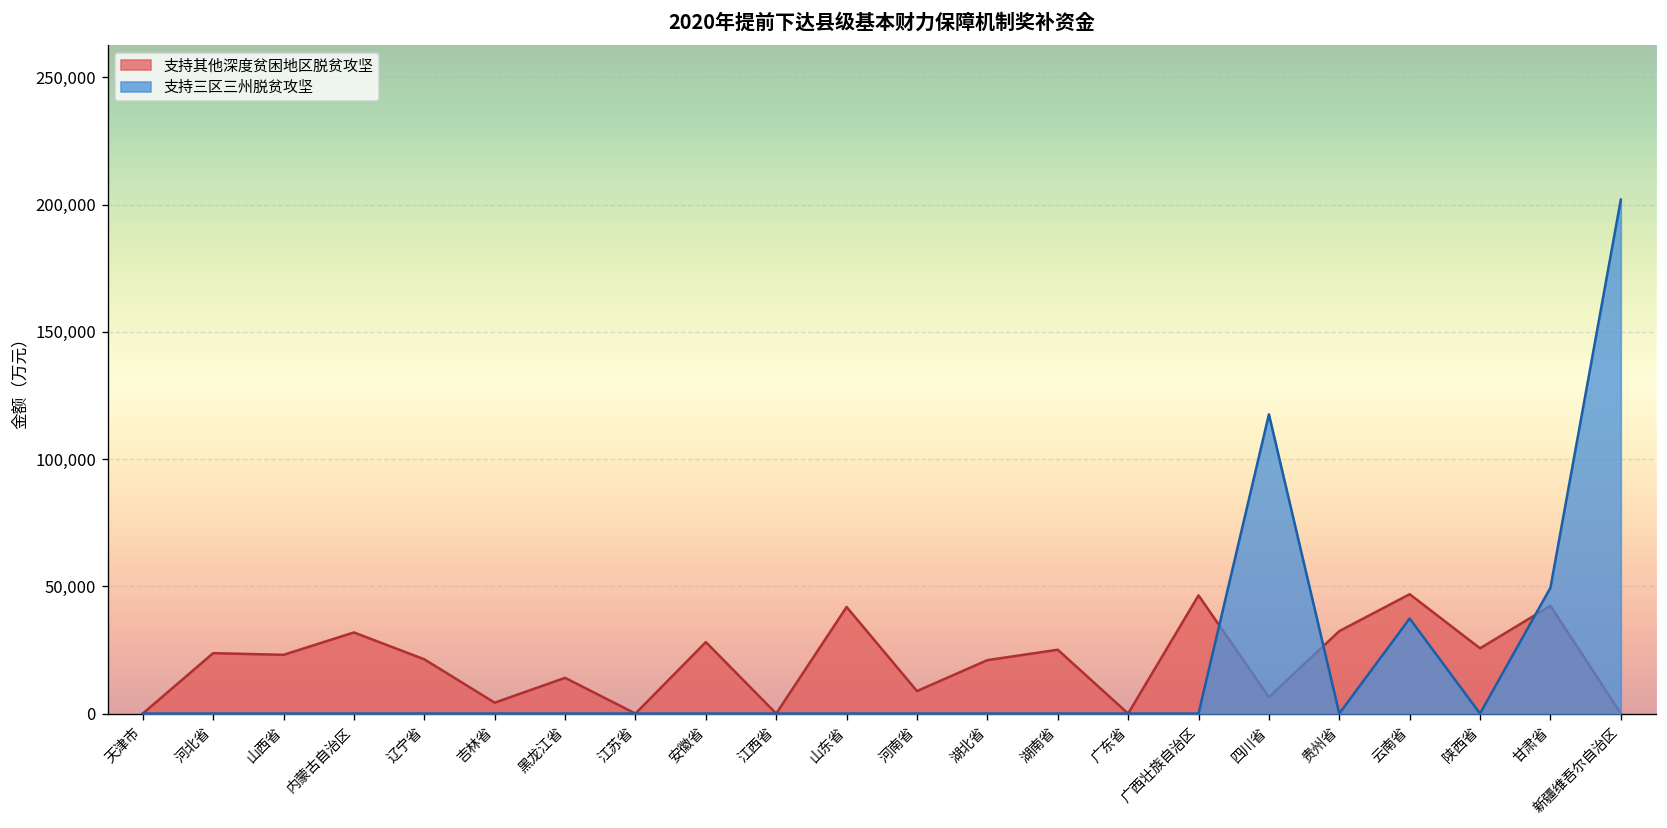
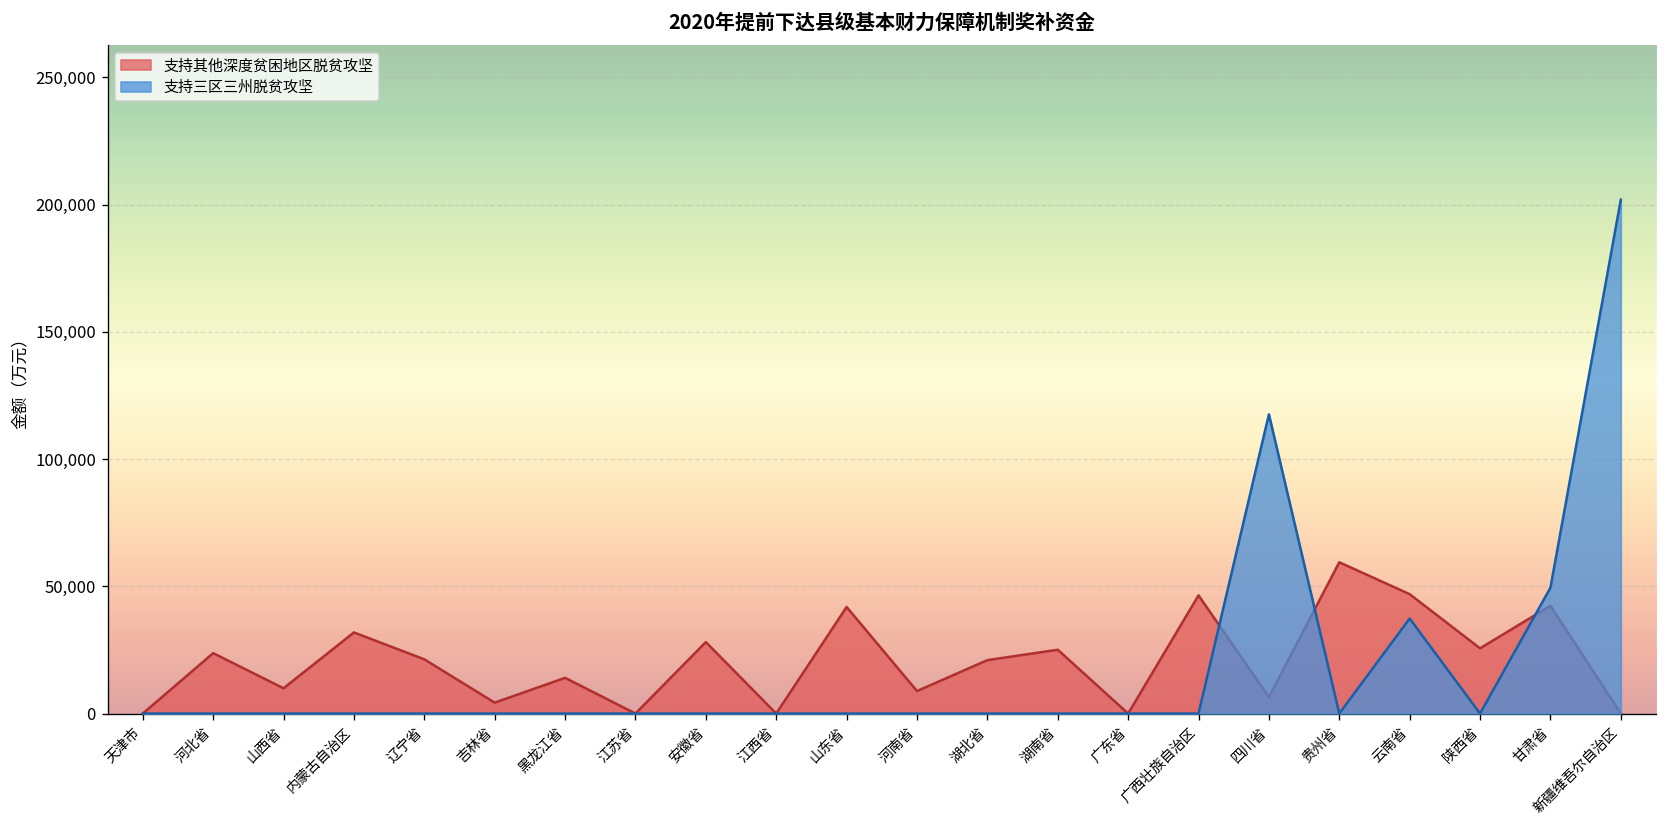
  {
    "支持其他深度贫困地区脱贫攻坚": {
      "河北省": "24,000",
-     "山西省": "23,000",
+     "山西省": "10,000",
      "内蒙古自治区": "32,000",
      "辽宁省": "21,000",
      "吉林省": "4,000",
      "黑龙江省": "14,000",
      "安徽省": "28,000",
      "山东省": "42,000",
      "河南省": "9,000",
      "湖北省": "21,000",
      "湖南省": "25,000",
      "广西壮族自治区": "46,000",
      "四川省": "6,000",
-     "贵州省": "32,000",
+     "贵州省": "59,000",
      "云南省": "47,000",
      "陕西省": "26,000",
      "甘肃省": "42,000",
      "新疆维吾尔自治区": "0"
    },
    "支持三区三州脱贫攻坚": {
      "河北省": "0",
      "山西省": "0",
      "内蒙古自治区": "0",
      "辽宁省": "0",
      "吉林省": "0",
      "黑龙江省": "0",
      "安徽省": "0",
      "山东省": "0",
      "河南省": "0",
      "湖北省": "0",
      "湖南省": "0",
      "广西壮族自治区": "0",
      "四川省": "118,000",
      "贵州省": "0",
      "云南省": "37,000",
      "陕西省": "0",
      "甘肃省": "49,000",
      "新疆维吾尔自治区": "202,000"
    }
  }
